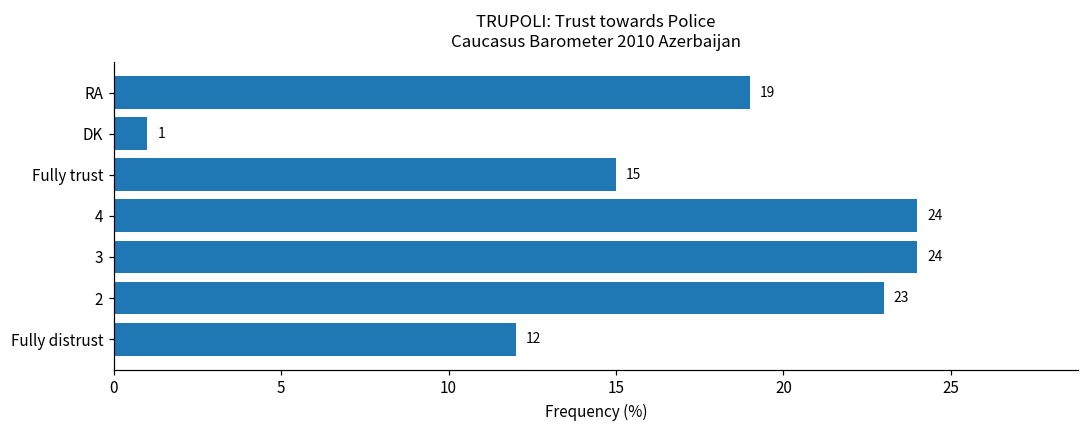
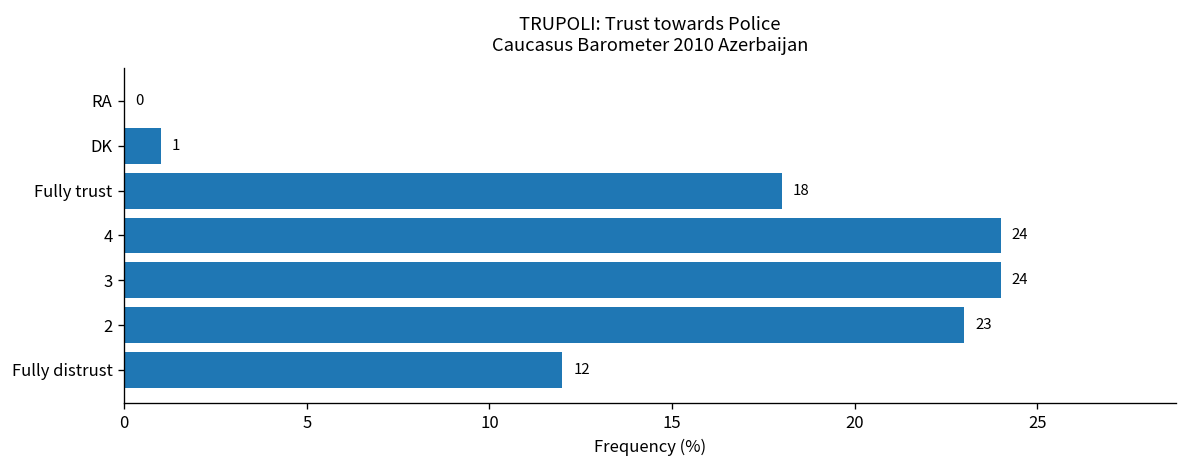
  {
-   "RA": 19,
+   "RA": 0,
    "DK": 1,
-   "Fully trust": 15,
+   "Fully trust": 18,
    "4": 24,
    "3": 24,
    "2": 23,
    "Fully distrust": 12
  }
